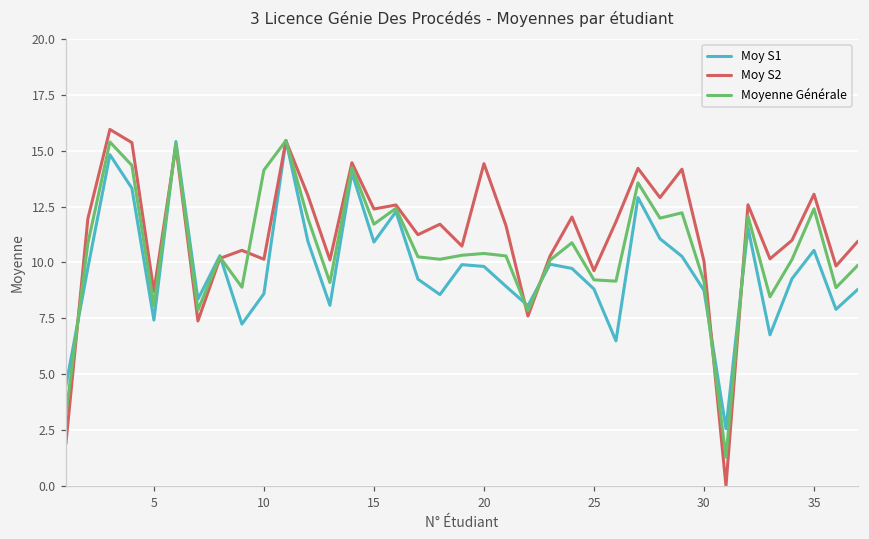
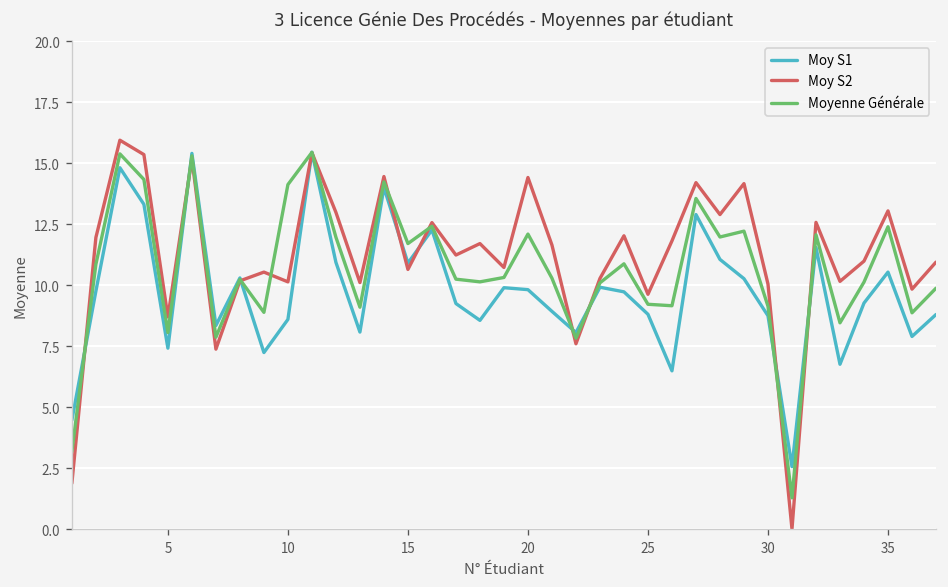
  {
    "Moy S1": {
      "5": 7.4,
      "10": 8.6,
      "15": 10.9,
      "20": 9.8,
      "25": 8.8,
      "30": 8.8,
      "35": 10.5
    },
    "Moy S2": {
      "5": 8.7,
      "10": 10.1,
-     "15": 12.4,
+     "15": 10.7,
      "20": 14.4,
      "25": 9.6,
      "30": 10.1,
      "35": 13.1
    },
    "Moyenne Générale": {
      "5": 8.1,
      "10": 14.1,
      "15": 11.7,
-     "20": 10.4,
+     "20": 12.1,
      "25": 9.2,
      "30": 9.1,
      "35": 12.4
    }
  }
